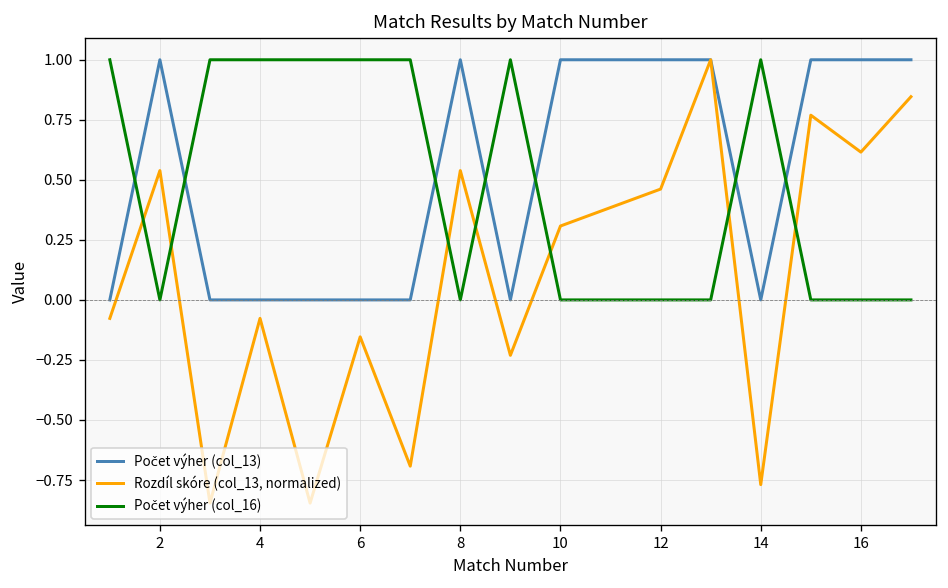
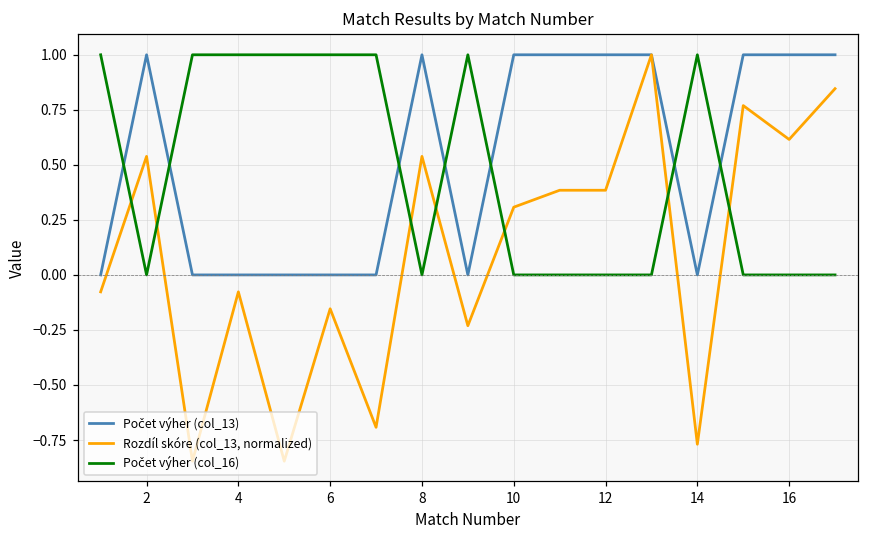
  {
    "Počet výher (col_13)": {
      "2": 1.00,
      "4": 0.00,
      "6": 0.00,
      "8": 1.00,
      "10": 1.00,
      "12": 1.00,
      "14": 0.00,
      "16": 1.00
    },
    "Rozdíl skóre (col_13, normalized)": {
      "2": 0.54,
      "4": -0.08,
      "6": -0.15,
      "8": 0.54,
      "10": 0.31,
-     "12": 0.46,
+     "12": 0.38,
      "14": -0.77,
      "16": 0.62
    },
    "Počet výher (col_16)": {
      "2": 0.00,
      "4": 1.00,
      "6": 1.00,
      "8": 0.00,
      "10": 0.00,
      "12": 0.00,
      "14": 1.00,
      "16": 0.00
    }
  }
